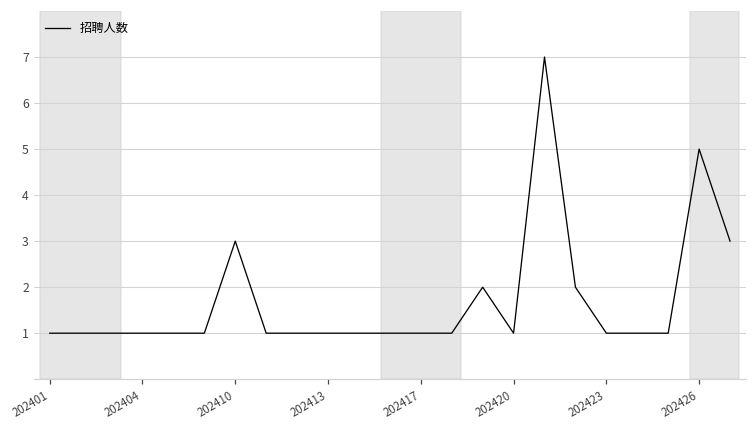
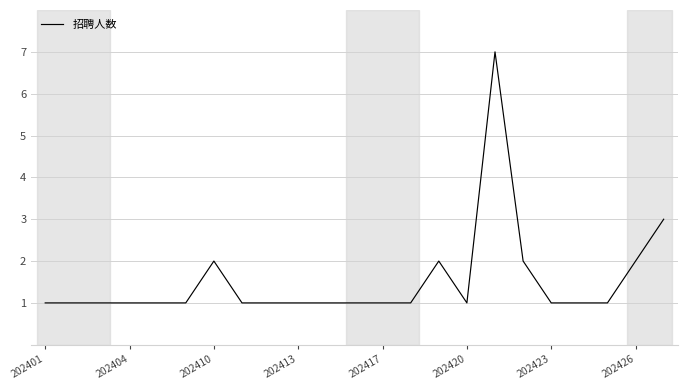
  {
    "202401": 1,
    "202404": 1,
-   "202410": 3,
+   "202410": 2,
    "202413": 1,
    "202417": 1,
    "202420": 1,
    "202423": 1,
-   "202426": 5
+   "202426": 2
  }
